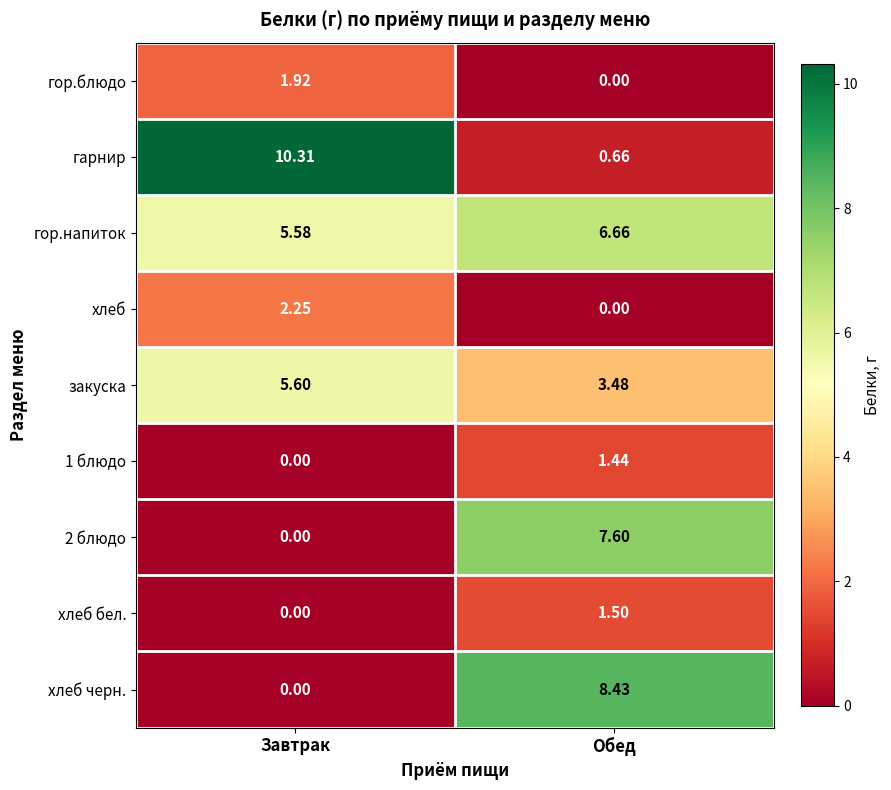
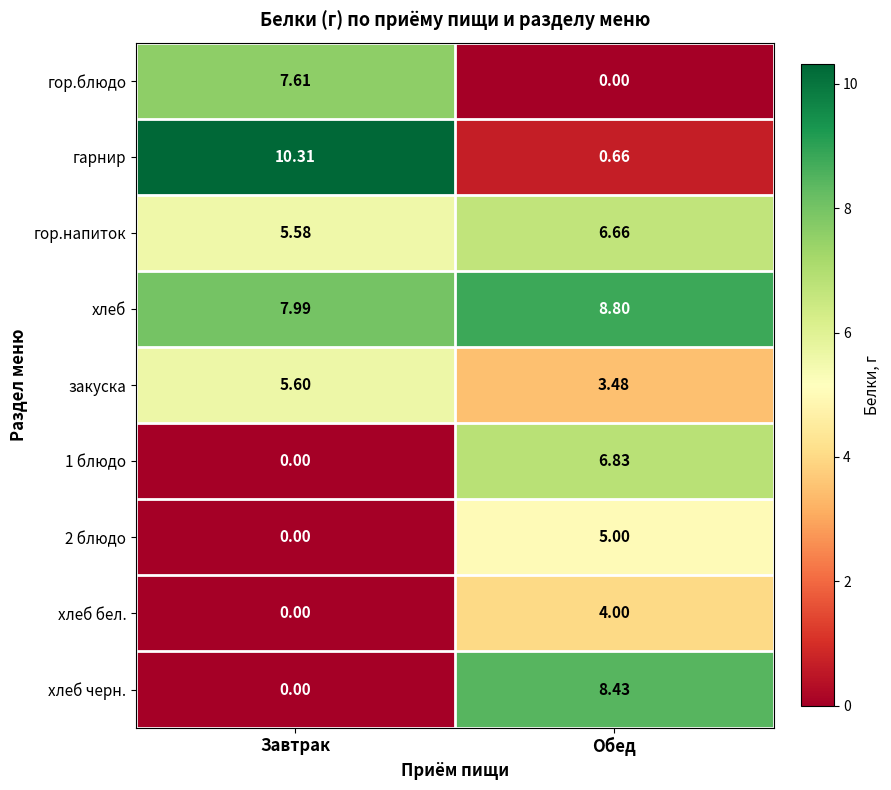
  {
    "гор.блюдо": {
-     "Завтрак": 1.92,
+     "Завтрак": 7.61,
      "Обед": 0.00
    },
    "гарнир": {
      "Завтрак": 10.31,
      "Обед": 0.66
    },
    "гор.напиток": {
      "Завтрак": 5.58,
      "Обед": 6.66
    },
    "хлеб": {
-     "Завтрак": 2.25,
-     "Обед": 0.00
+     "Завтрак": 7.99,
+     "Обед": 8.80
    },
    "закуска": {
      "Завтрак": 5.60,
      "Обед": 3.48
    },
    "1 блюдо": {
      "Завтрак": 0.00,
-     "Обед": 1.44
+     "Обед": 6.83
    },
    "2 блюдо": {
      "Завтрак": 0.00,
-     "Обед": 7.60
+     "Обед": 5.00
    },
    "хлеб бел.": {
      "Завтрак": 0.00,
-     "Обед": 1.50
+     "Обед": 4.00
    },
    "хлеб черн.": {
      "Завтрак": 0.00,
      "Обед": 8.43
    }
  }
